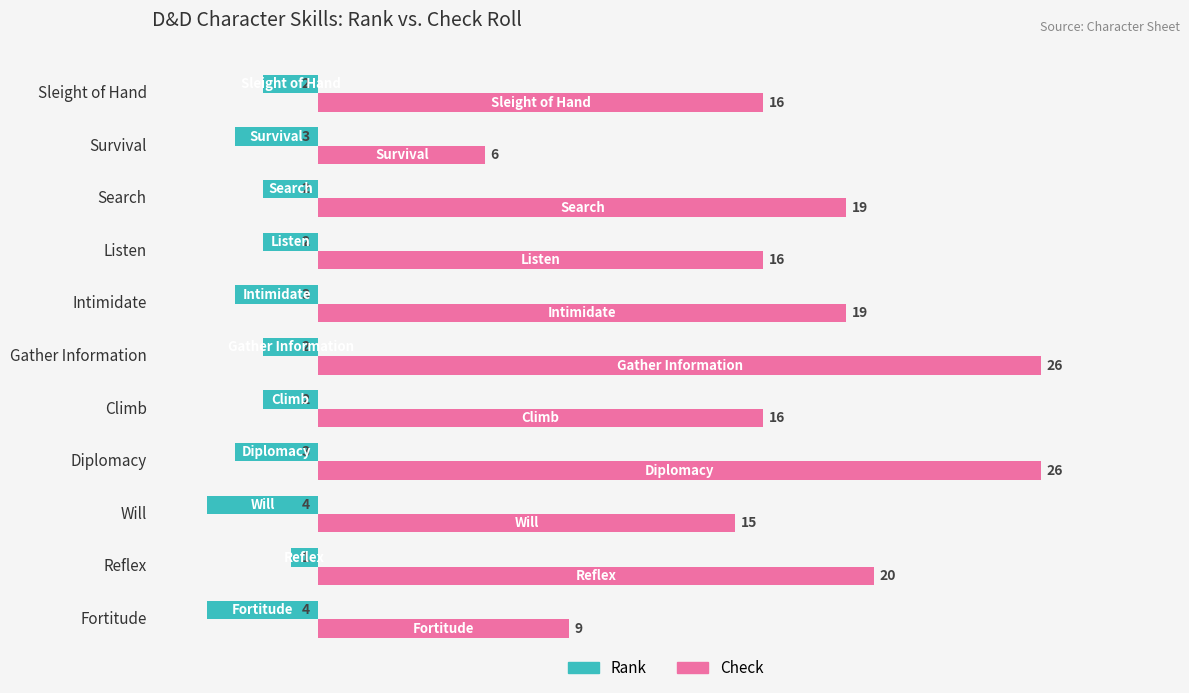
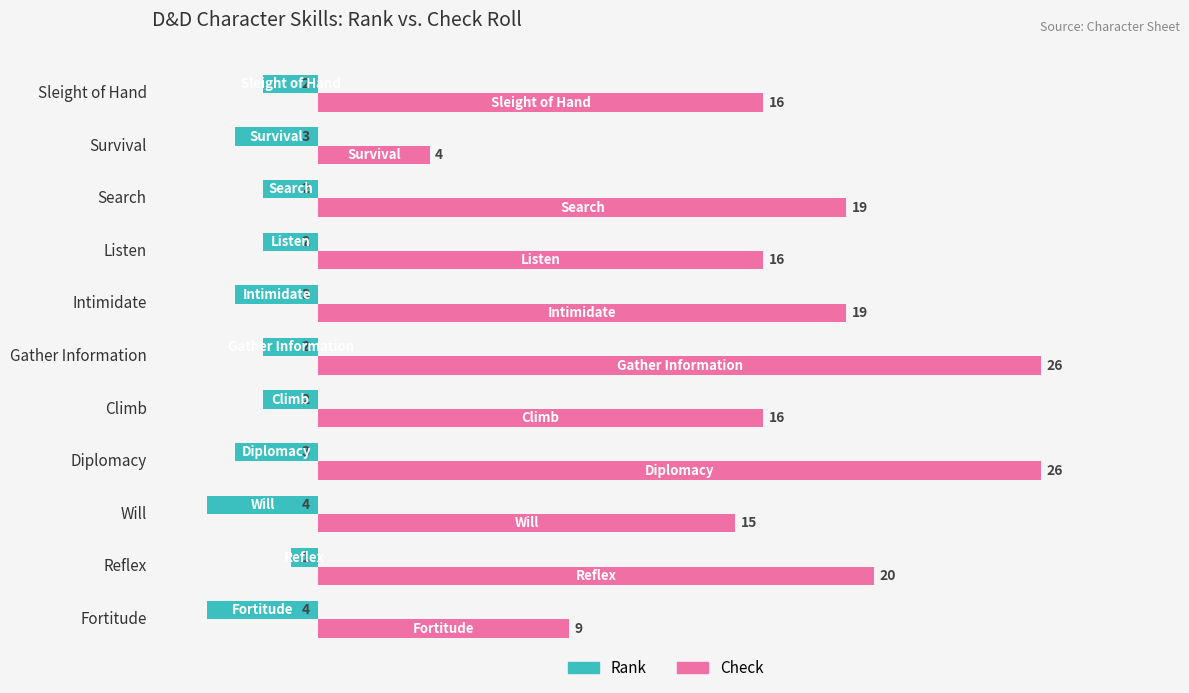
  {
    "Check": {
      "Sleight of Hand": 16,
-     "Survival": 6,
+     "Survival": 4,
      "Search": 19,
      "Listen": 16,
      "Intimidate": 19,
      "Gather Information": 26,
      "Climb": 16,
      "Diplomacy": 26,
      "Will": 15,
      "Reflex": 20,
      "Fortitude": 9
    }
  }
